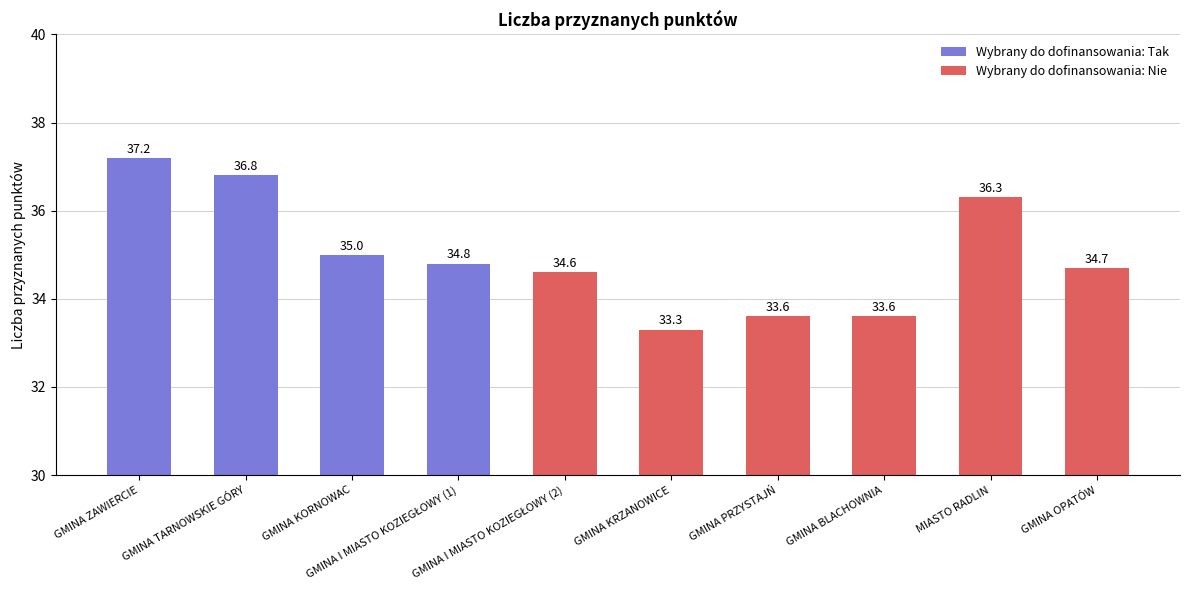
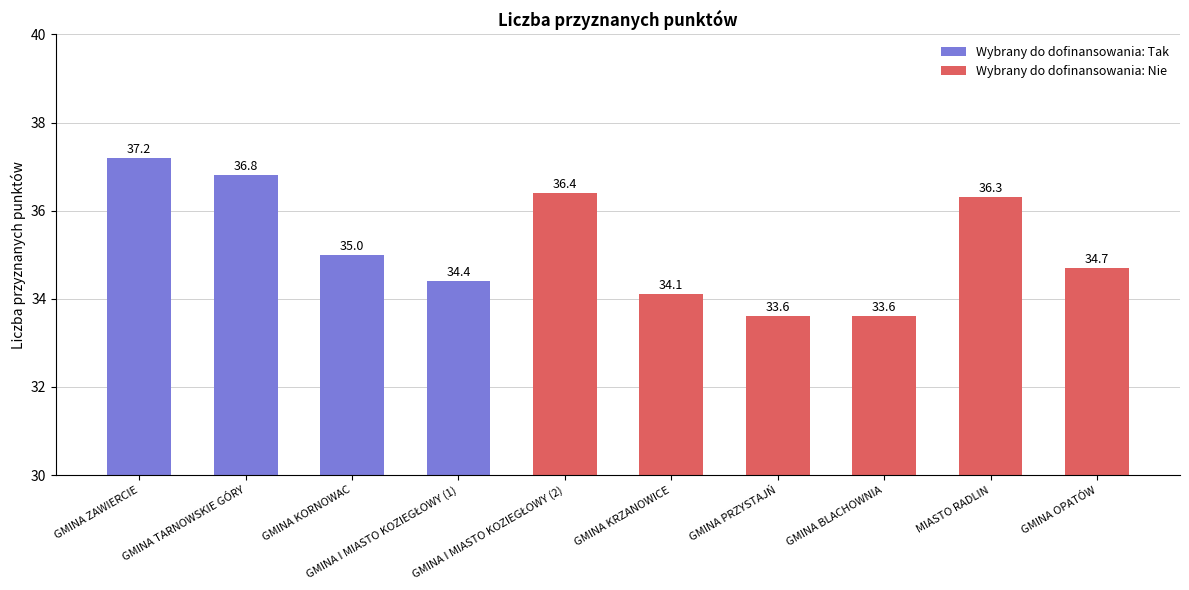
  {
    "GMINA ZAWIERCIE": 37.2,
    "GMINA TARNOWSKIE GÓRY": 36.8,
    "GMINA KORNOWAC": 35.0,
-   "GMINA I MIASTO KOZIEGŁOWY (1)": 34.8,
-   "GMINA I MIASTO KOZIEGŁOWY (2)": 34.6,
-   "GMINA KRZANOWICE": 33.3,
+   "GMINA I MIASTO KOZIEGŁOWY (1)": 34.4,
+   "GMINA I MIASTO KOZIEGŁOWY (2)": 36.4,
+   "GMINA KRZANOWICE": 34.1,
    "GMINA PRZYSTAJŃ": 33.6,
    "GMINA BLACHOWNIA": 33.6,
    "MIASTO RADLIN": 36.3,
    "GMINA OPATÓW": 34.7
  }
